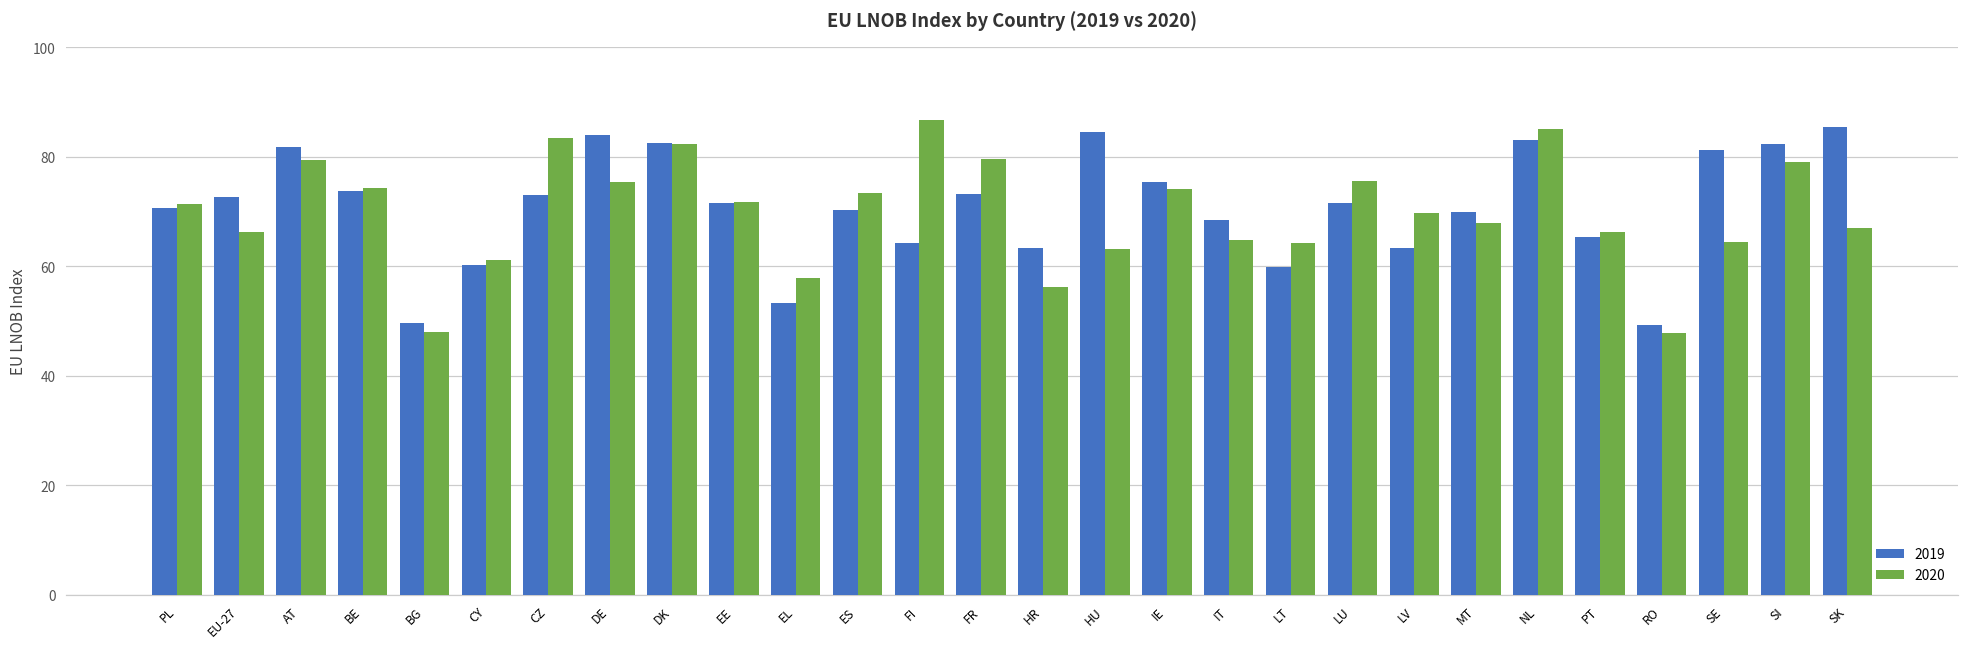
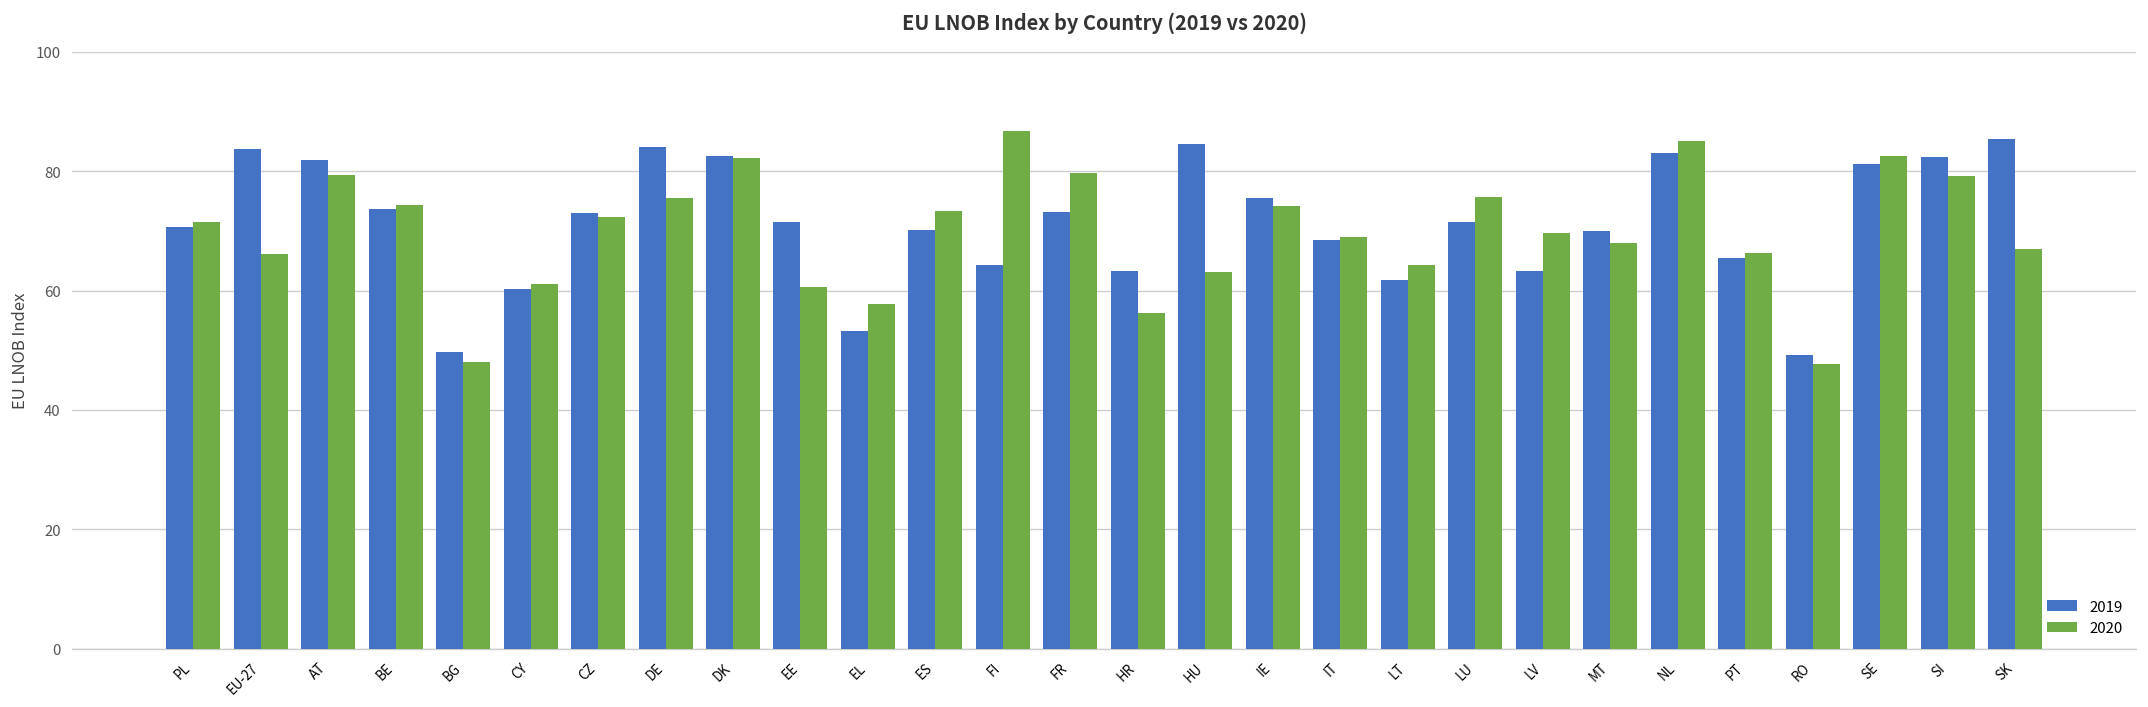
  {
    "2019": {
      "PL": 71,
-     "EU-27": 73,
+     "EU-27": 84,
      "AT": 82,
      "BE": 74,
      "BG": 50,
      "CY": 60,
      "CZ": 73,
      "DE": 84,
      "DK": 83,
      "EE": 72,
      "EL": 53,
      "ES": 70,
      "FI": 64,
      "FR": 73,
      "HR": 63,
      "HU": 85,
      "IE": 75,
      "IT": 69,
-     "LT": 60,
+     "LT": 62,
      "LU": 72,
      "LV": 63,
      "MT": 70,
      "NL": 83,
      "PT": 65,
      "RO": 49,
      "SE": 81,
      "SI": 82,
      "SK": 85
    },
    "2020": {
      "PL": 71,
      "EU-27": 66,
      "AT": 79,
      "BE": 74,
      "BG": 48,
      "CY": 61,
-     "CZ": 83,
+     "CZ": 72,
      "DE": 75,
      "DK": 82,
-     "EE": 72,
+     "EE": 61,
      "EL": 58,
      "ES": 73,
      "FI": 87,
      "FR": 80,
      "HR": 56,
      "HU": 63,
      "IE": 74,
-     "IT": 65,
+     "IT": 69,
      "LT": 64,
      "LU": 76,
      "LV": 70,
      "MT": 68,
      "NL": 85,
      "PT": 66,
      "RO": 48,
-     "SE": 64,
+     "SE": 82,
      "SI": 79,
      "SK": 67
    }
  }
